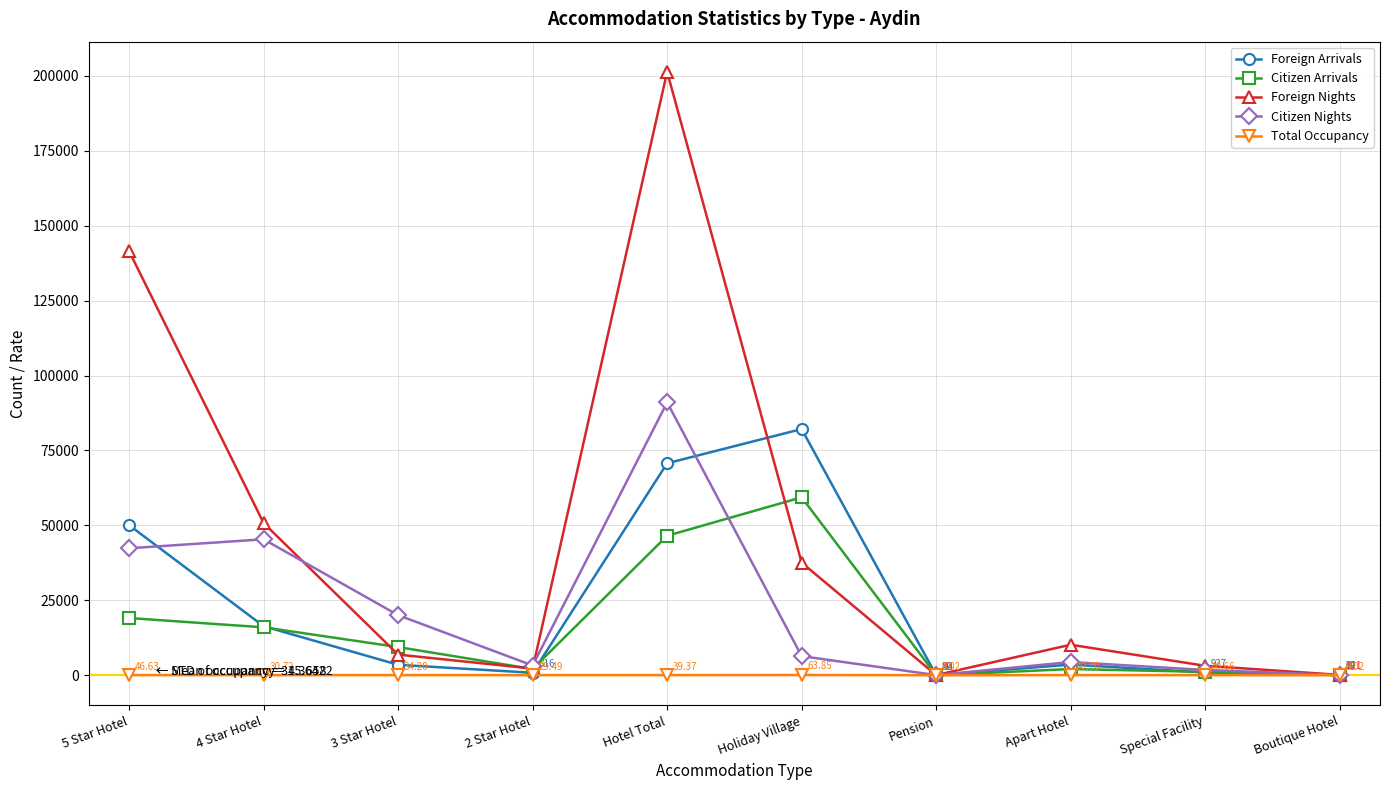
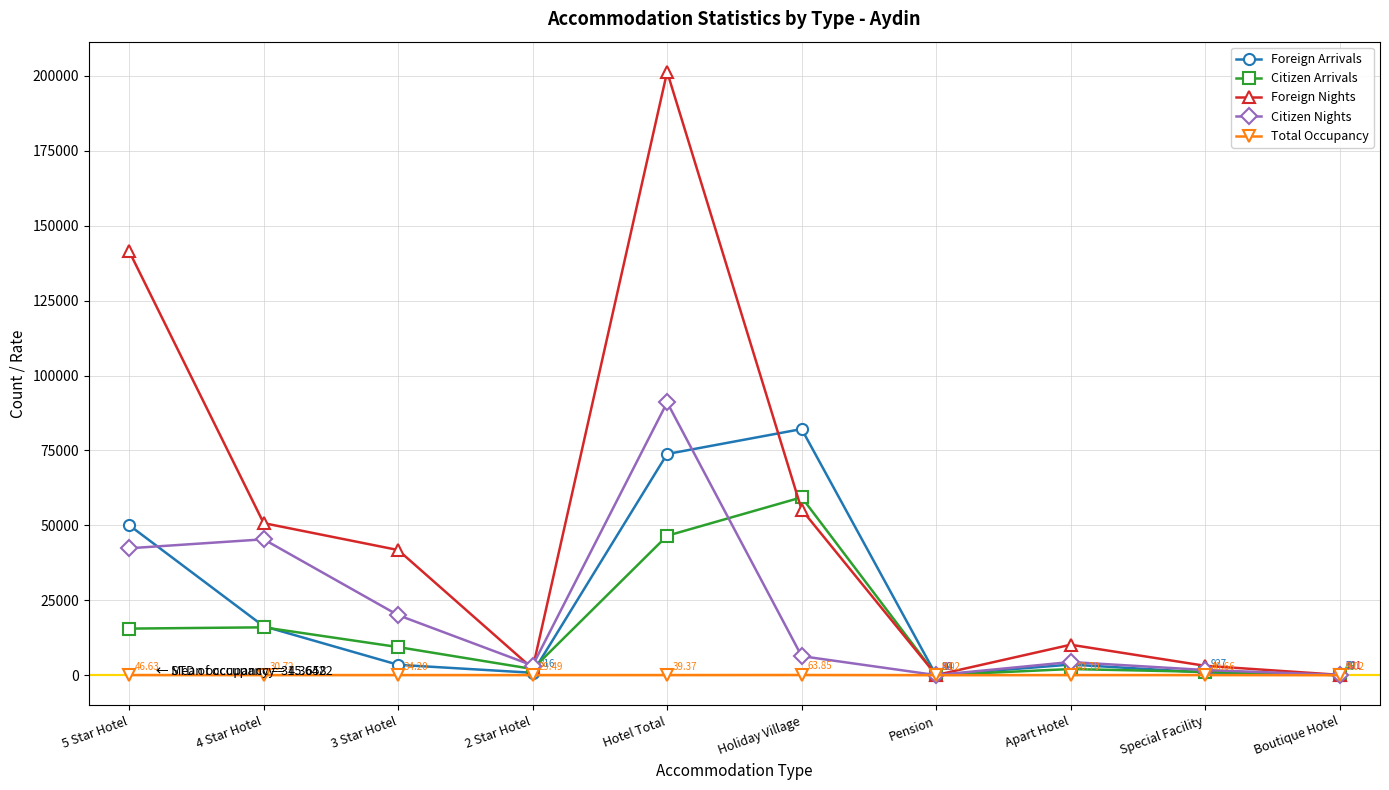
  {
    "Foreign Arrivals": {
      "5 Star Hotel": 50000,
-     "Hotel Total": 71000,
+     "Hotel Total": 74000,
      "Holiday Village": 82000
    },
    "Citizen Arrivals": {
-     "5 Star Hotel": 19000,
+     "5 Star Hotel": 16000,
      "3 Star Hotel": 9000,
      "Hotel Total": 47000,
      "Holiday Village": 59000
    },
    "Foreign Nights": {
      "5 Star Hotel": 141000,
      "4 Star Hotel": 51000,
-     "3 Star Hotel": 7000,
+     "3 Star Hotel": 42000,
      "Hotel Total": 201000,
-     "Holiday Village": 38000,
+     "Holiday Village": 55000,
      "Apart Hotel": 10000
    },
    "Citizen Nights": {
      "5 Star Hotel": 42000,
      "4 Star Hotel": 45000,
      "3 Star Hotel": 20000,
      "Hotel Total": 91000,
      "Holiday Village": 6000
    },
    "Total Occupancy": {
      "5 Star Hotel": 46.63,
      "3 Star Hotel": 34.20,
      "Hotel Total": 39.37,
      "Holiday Village": 63.85,
      "Apart Hotel": 40.70
    }
  }
